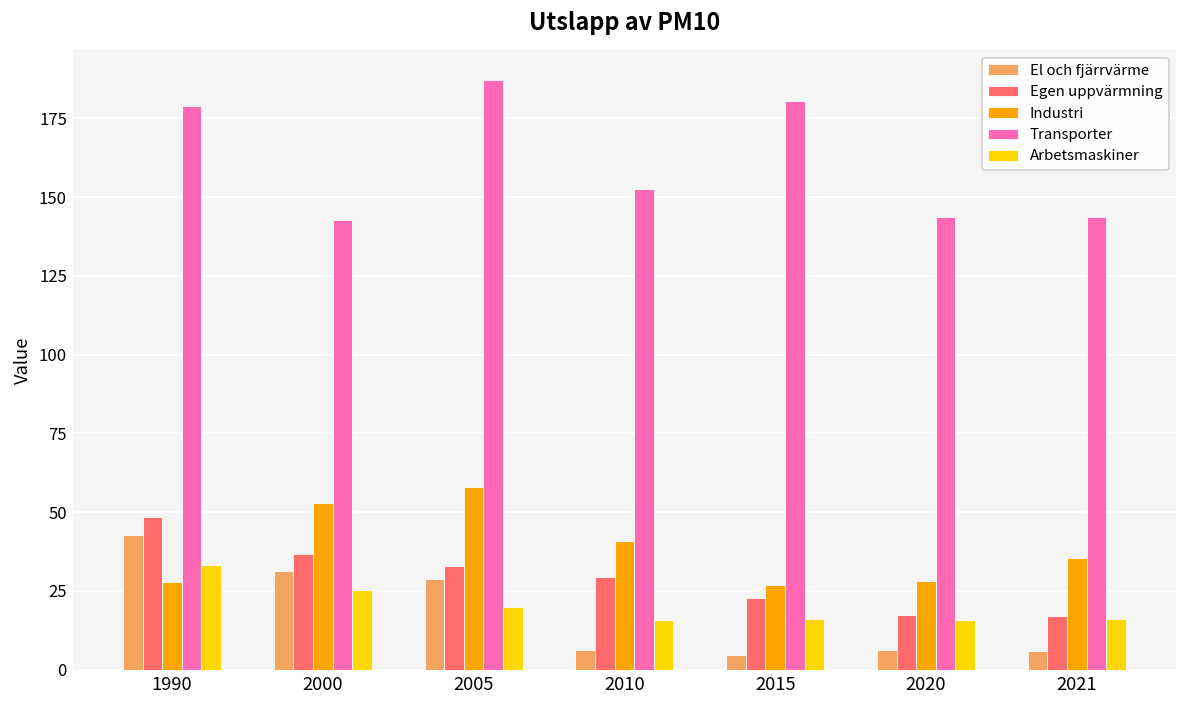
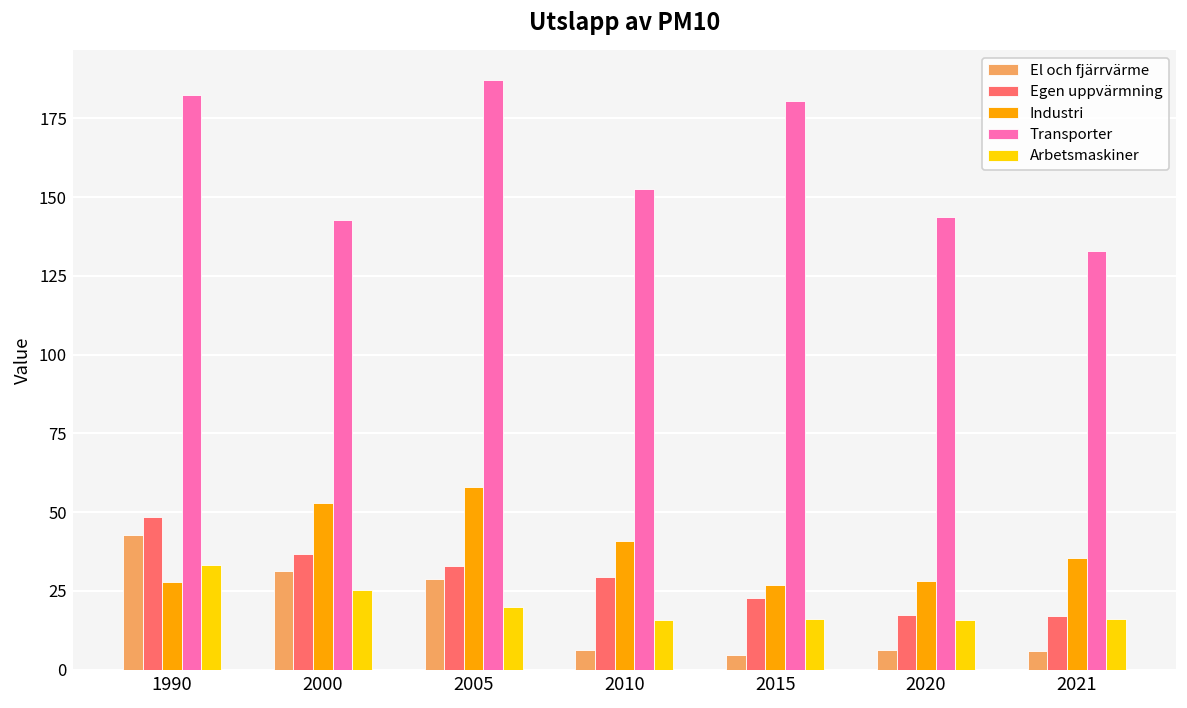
  {
    "Transporter": {
-     "1990": 179,
+     "1990": 183,
      "2000": 143,
      "2005": 187,
      "2010": 153,
      "2015": 181,
      "2020": 144,
-     "2021": 144
+     "2021": 133
    }
  }
